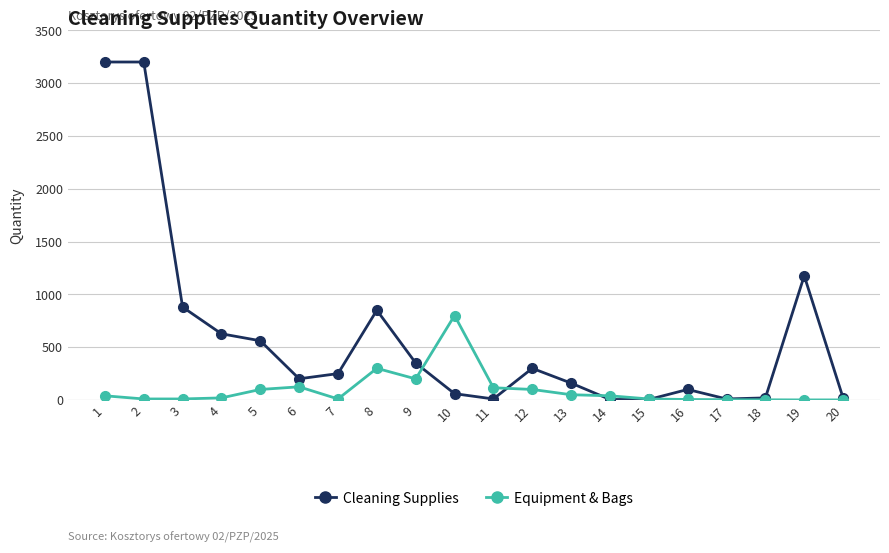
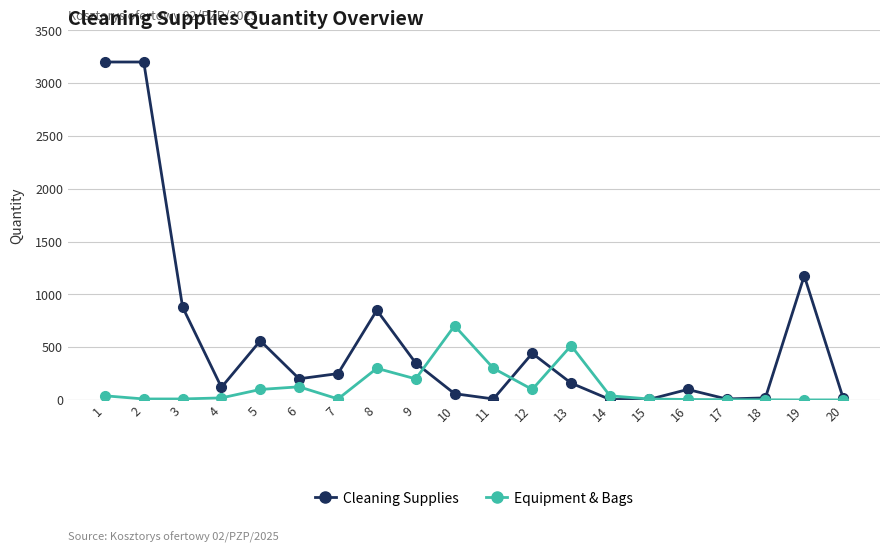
  {
    "Cleaning Supplies": {
      "1": 3200,
      "2": 3200,
      "3": 880,
-     "4": 630,
+     "4": 120,
      "5": 560,
      "6": 200,
      "7": 250,
      "8": 850,
      "9": 350,
      "10": 60,
      "11": 10,
-     "12": 300,
+     "12": 440,
      "13": 160,
      "14": 10,
      "16": 100,
      "19": 1180
    },
    "Equipment & Bags": {
      "1": 40,
      "2": 10,
      "3": 10,
      "4": 20,
      "5": 100,
      "6": 130,
      "7": 10,
      "8": 300,
      "9": 200,
-     "10": 800,
-     "11": 120,
+     "10": 700,
+     "11": 300,
      "12": 100,
-     "13": 50,
+     "13": 520,
      "14": 40,
      "16": 10,
      "19": 0
    }
  }
